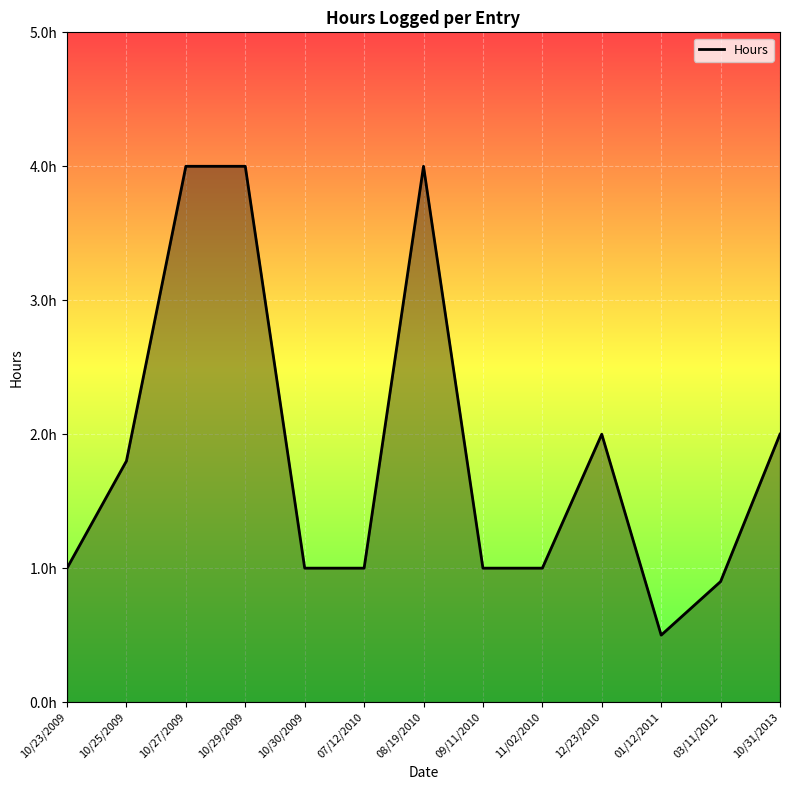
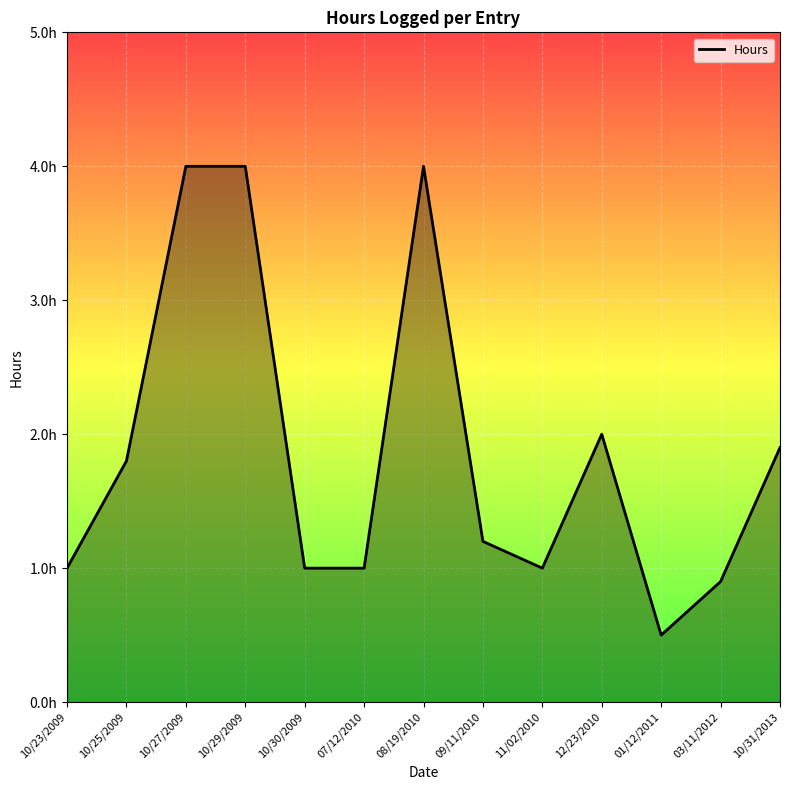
  {
    "10/23/2009": "1.0h",
    "10/25/2009": "1.8h",
    "10/27/2009": "4.0h",
    "10/29/2009": "4.0h",
    "10/30/2009": "1.0h",
    "07/12/2010": "1.0h",
    "08/19/2010": "4.0h",
-   "09/11/2010": "1.0h",
+   "09/11/2010": "1.2h",
    "11/02/2010": "1.0h",
    "12/23/2010": "2.0h",
    "01/12/2011": "0.5h",
    "03/11/2012": "0.9h",
-   "10/31/2013": "2.0h"
+   "10/31/2013": "1.9h"
  }
